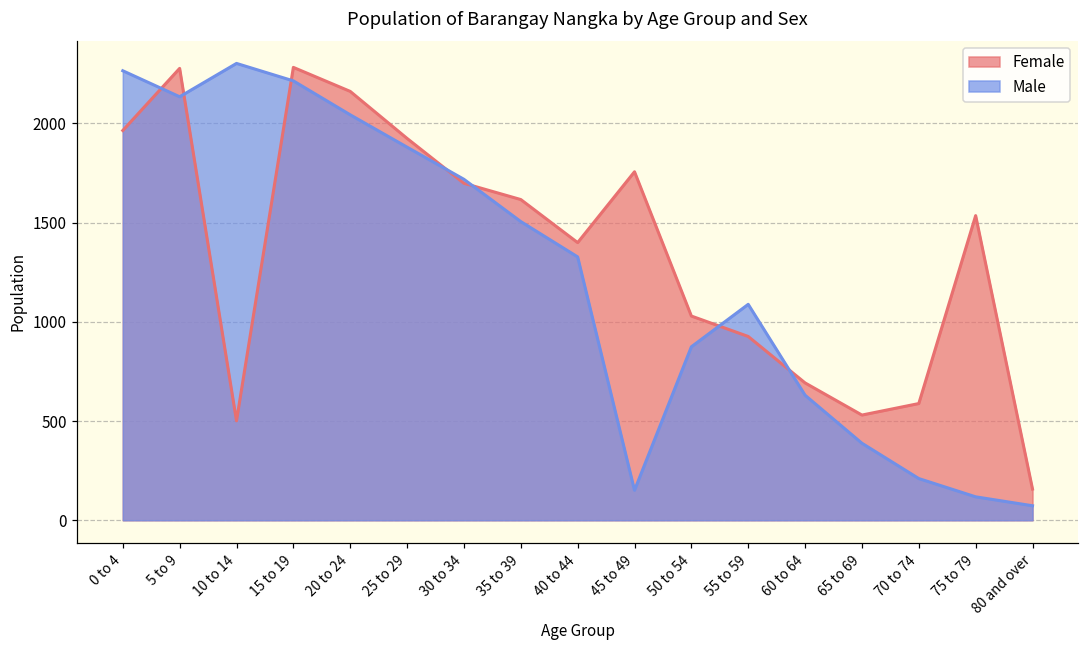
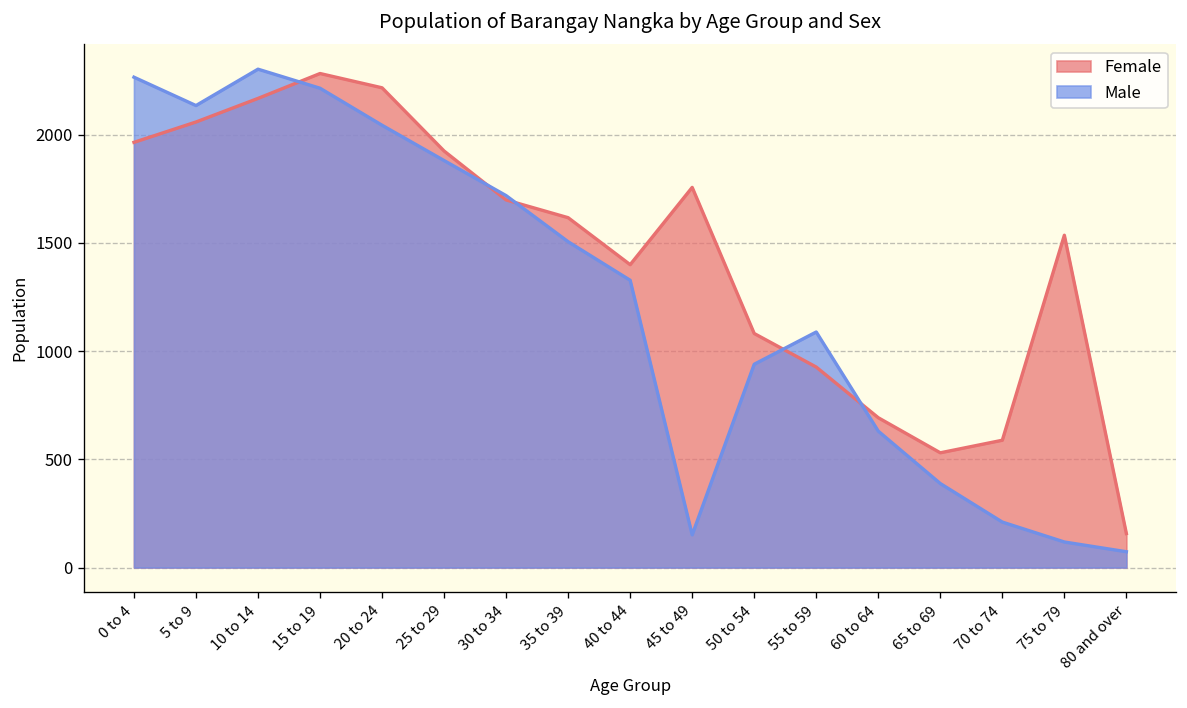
  {
    "Female": {
      "0 to 4": 1960,
-     "5 to 9": 2280,
-     "10 to 14": 500,
+     "5 to 9": 2060,
+     "10 to 14": 2170,
      "15 to 19": 2280,
-     "20 to 24": 2160,
+     "20 to 24": 2220,
      "25 to 29": 1920,
      "30 to 34": 1700,
      "35 to 39": 1620,
      "40 to 44": 1400,
      "45 to 49": 1760,
-     "50 to 54": 1030,
+     "50 to 54": 1080,
      "55 to 59": 930,
      "60 to 64": 690,
      "65 to 69": 530,
      "70 to 74": 590,
      "75 to 79": 1540,
      "80 and over": 160
    },
    "Male": {
      "0 to 4": 2270,
      "5 to 9": 2130,
      "10 to 14": 2300,
      "15 to 19": 2210,
      "20 to 24": 2040,
      "25 to 29": 1880,
      "30 to 34": 1720,
      "35 to 39": 1510,
      "40 to 44": 1330,
      "45 to 49": 150,
-     "50 to 54": 870,
+     "50 to 54": 940,
      "55 to 59": 1090,
      "60 to 64": 630,
      "65 to 69": 390,
      "70 to 74": 210,
      "75 to 79": 120,
      "80 and over": 70
    }
  }
